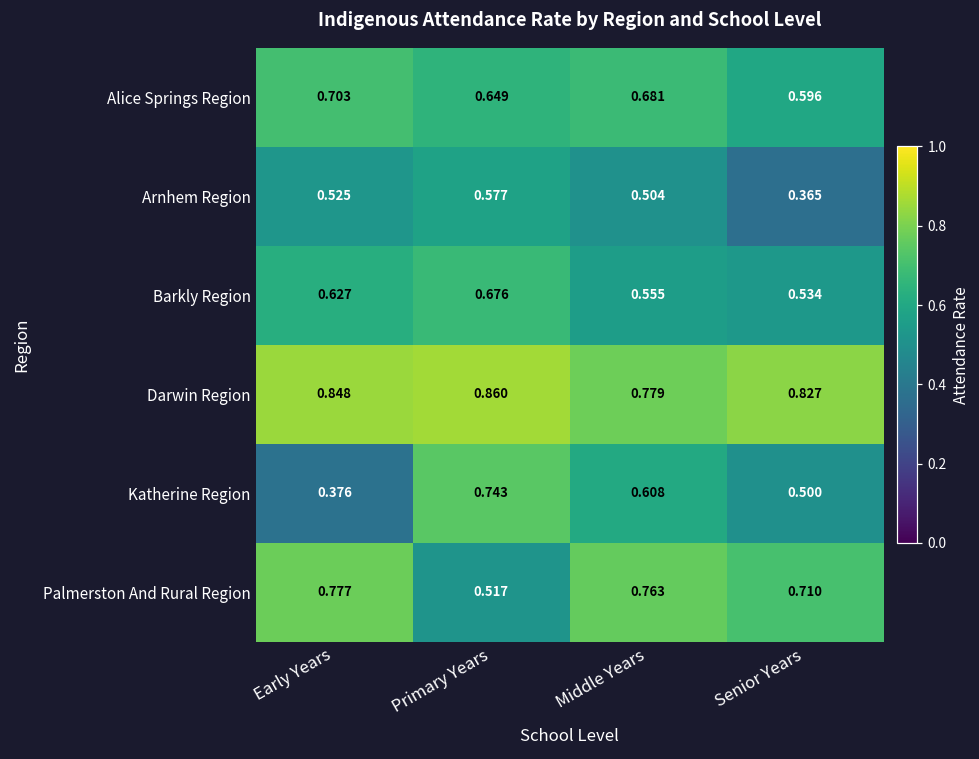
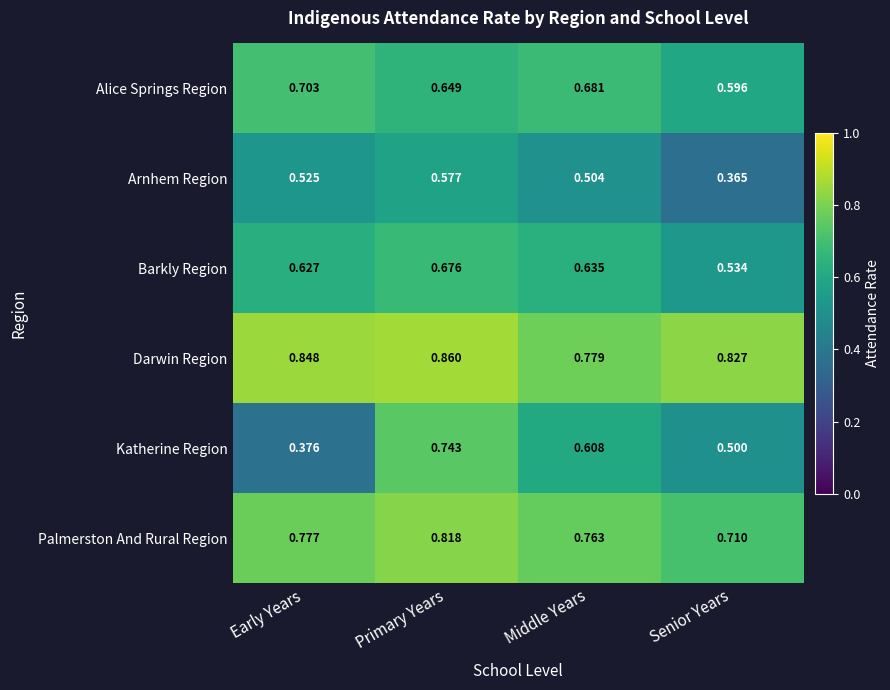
  {
    "Alice Springs Region": {
      "Early Years": 0.703,
      "Primary Years": 0.649,
      "Middle Years": 0.681,
      "Senior Years": 0.596
    },
    "Arnhem Region": {
      "Early Years": 0.525,
      "Primary Years": 0.577,
      "Middle Years": 0.504,
      "Senior Years": 0.365
    },
    "Barkly Region": {
      "Early Years": 0.627,
      "Primary Years": 0.676,
-     "Middle Years": 0.555,
+     "Middle Years": 0.635,
      "Senior Years": 0.534
    },
    "Darwin Region": {
      "Early Years": 0.848,
      "Primary Years": 0.860,
      "Middle Years": 0.779,
      "Senior Years": 0.827
    },
    "Katherine Region": {
      "Early Years": 0.376,
      "Primary Years": 0.743,
      "Middle Years": 0.608,
      "Senior Years": 0.500
    },
    "Palmerston And Rural Region": {
      "Early Years": 0.777,
-     "Primary Years": 0.517,
+     "Primary Years": 0.818,
      "Middle Years": 0.763,
      "Senior Years": 0.710
    }
  }
